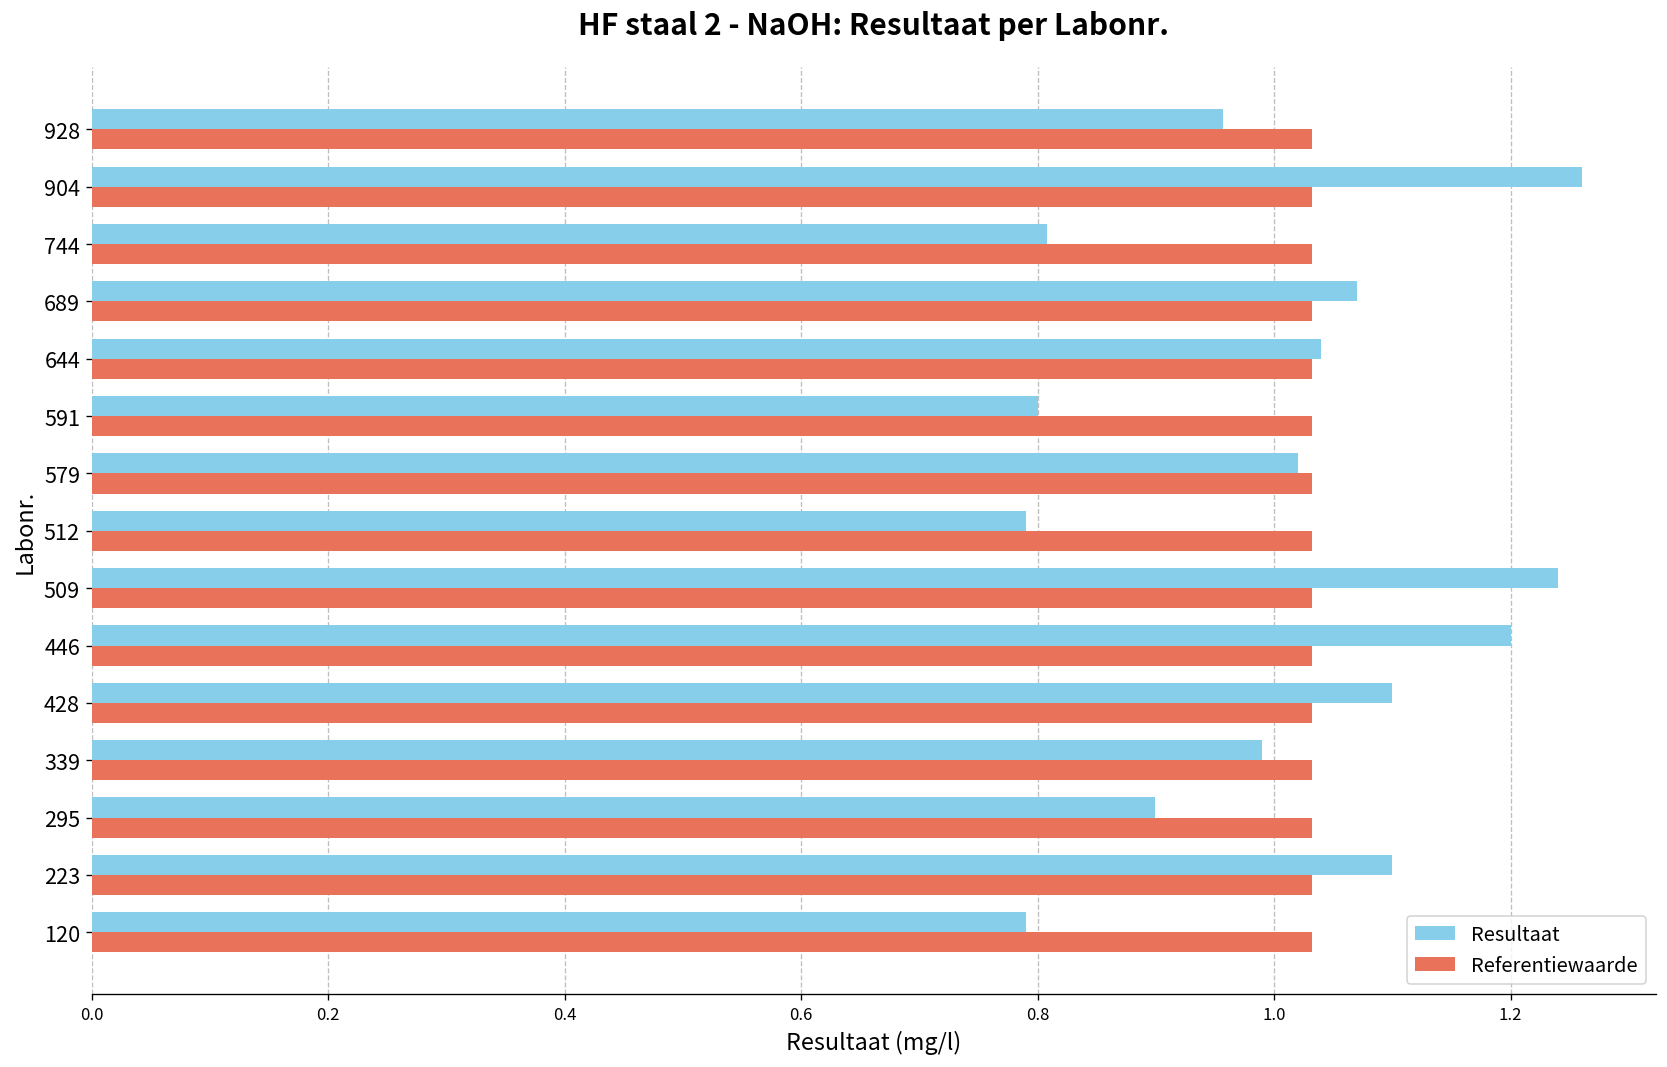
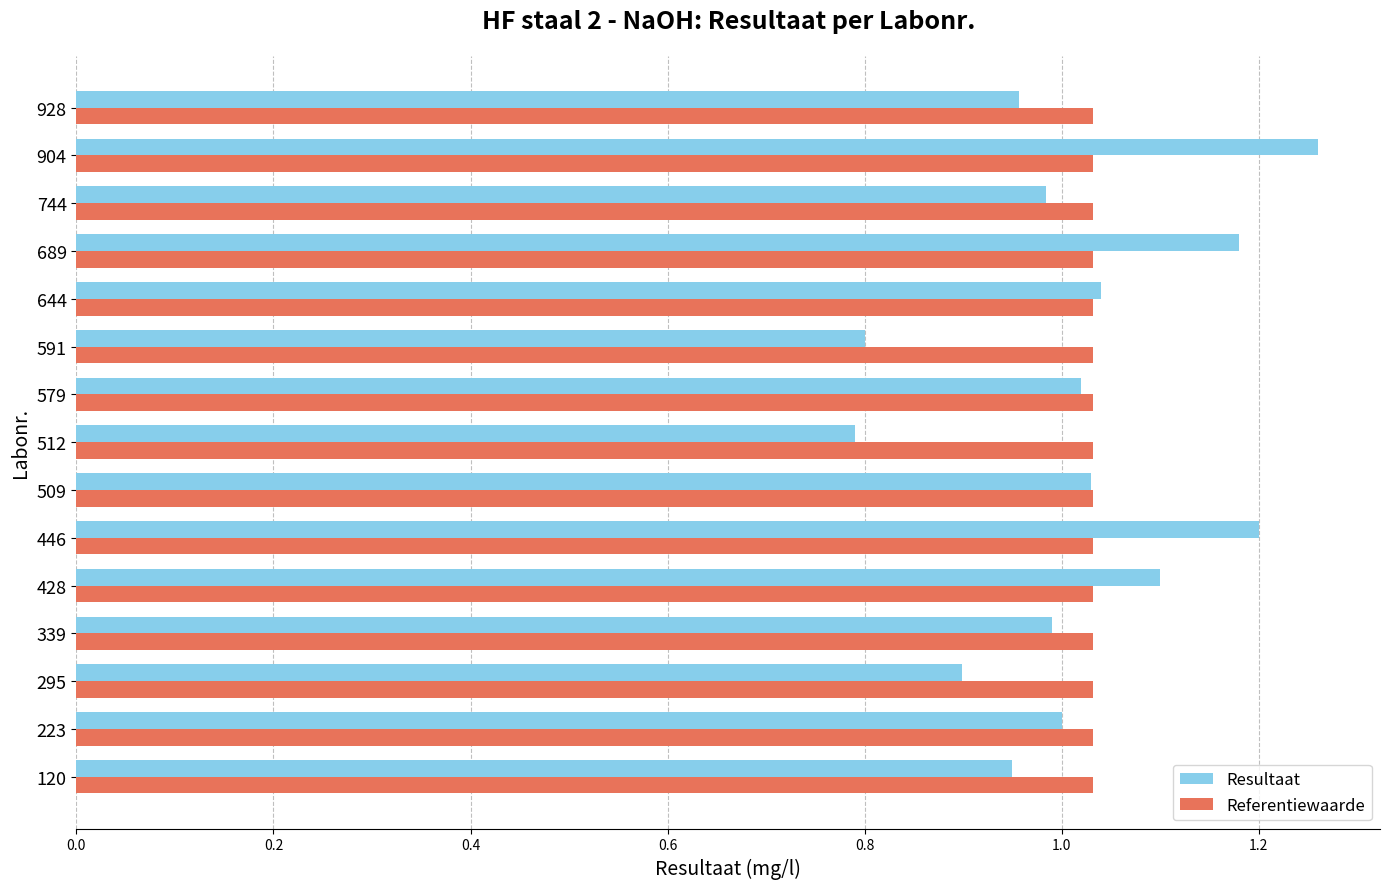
  {
    "Resultaat": {
      "928": 0.96,
      "904": 1.26,
-     "744": 0.81,
-     "689": 1.07,
+     "744": 0.98,
+     "689": 1.18,
      "644": 1.04,
      "591": 0.80,
      "579": 1.02,
      "512": 0.79,
-     "509": 1.24,
+     "509": 1.03,
      "446": 1.20,
      "428": 1.10,
      "339": 0.99,
      "295": 0.90,
-     "223": 1.1,
-     "120": 0.79
+     "223": 1.0,
+     "120": 0.95
    },
    "Referentiewaarde": {
      "928": 1.03,
      "904": 1.03,
      "744": 1.03,
      "689": 1.03,
      "644": 1.03,
      "591": 1.03,
      "579": 1.03,
      "512": 1.03,
      "509": 1.03,
      "446": 1.03,
      "428": 1.03,
      "339": 1.03,
      "295": 1.03,
      "223": 1.03,
      "120": 1.03
    }
  }
